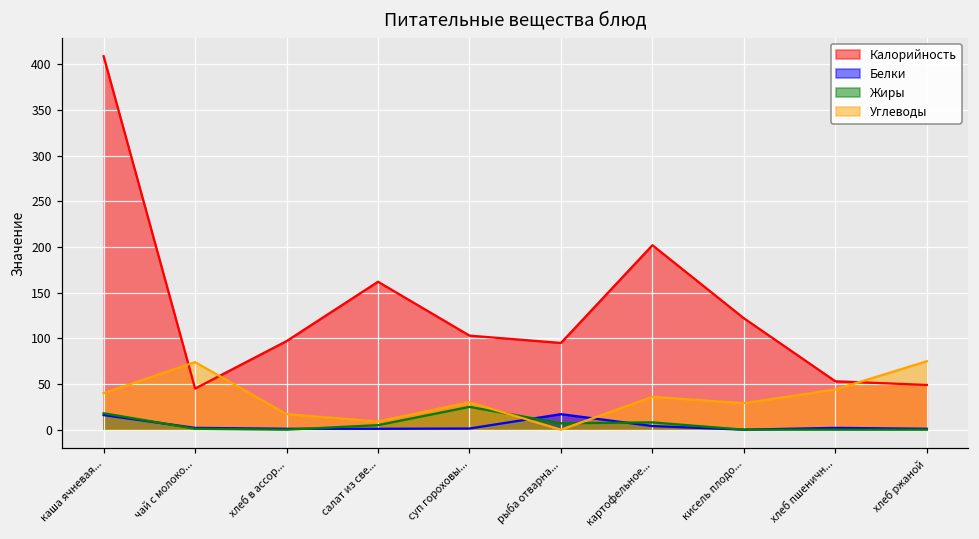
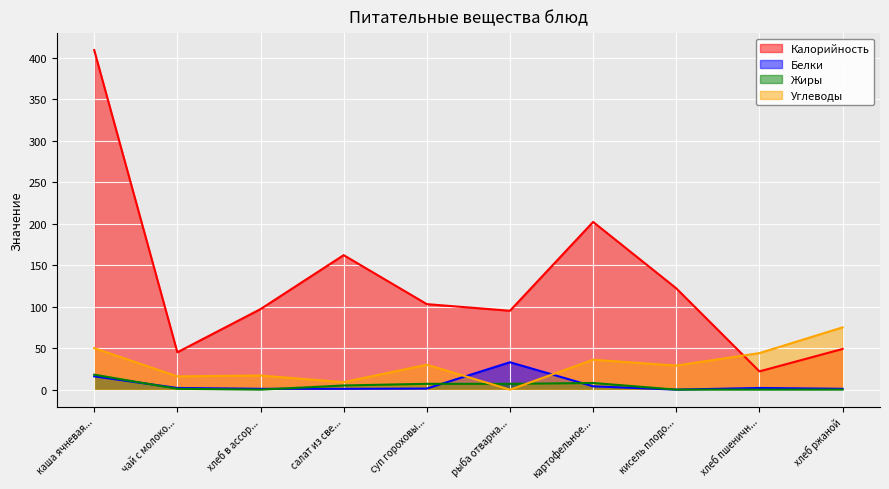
  {
    "Калорийность": {
      "каша ячневая...": 410,
      "чай с молоко...": 50,
      "хлеб в ассор...": 100,
      "салат из све...": 160,
      "суп гороховы...": 100,
      "рыба отварна...": 100,
      "картофельное...": 200,
      "кисель плодо...": 120,
-     "хлеб пшеничн...": 50,
+     "хлеб пшеничн...": 20,
      "хлеб ржаной": 50
    },
    "Белки": {
      "салат из све...": 0,
      "суп гороховы...": 0,
-     "рыба отварна...": 20,
+     "рыба отварна...": 30,
      "картофельное...": 0
    },
    "Жиры": {
      "салат из све...": 10,
-     "суп гороховы...": 30,
+     "суп гороховы...": 10,
      "рыба отварна...": 10,
      "картофельное...": 10
    },
    "Углеводы": {
-     "каша ячневая...": 40,
-     "чай с молоко...": 70,
+     "каша ячневая...": 50,
+     "чай с молоко...": 20,
      "хлеб в ассор...": 20,
      "салат из све...": 10,
      "суп гороховы...": 30,
      "рыба отварна...": 0,
      "картофельное...": 40,
      "кисель плодо...": 30,
      "хлеб пшеничн...": 40,
      "хлеб ржаной": 80
    }
  }
